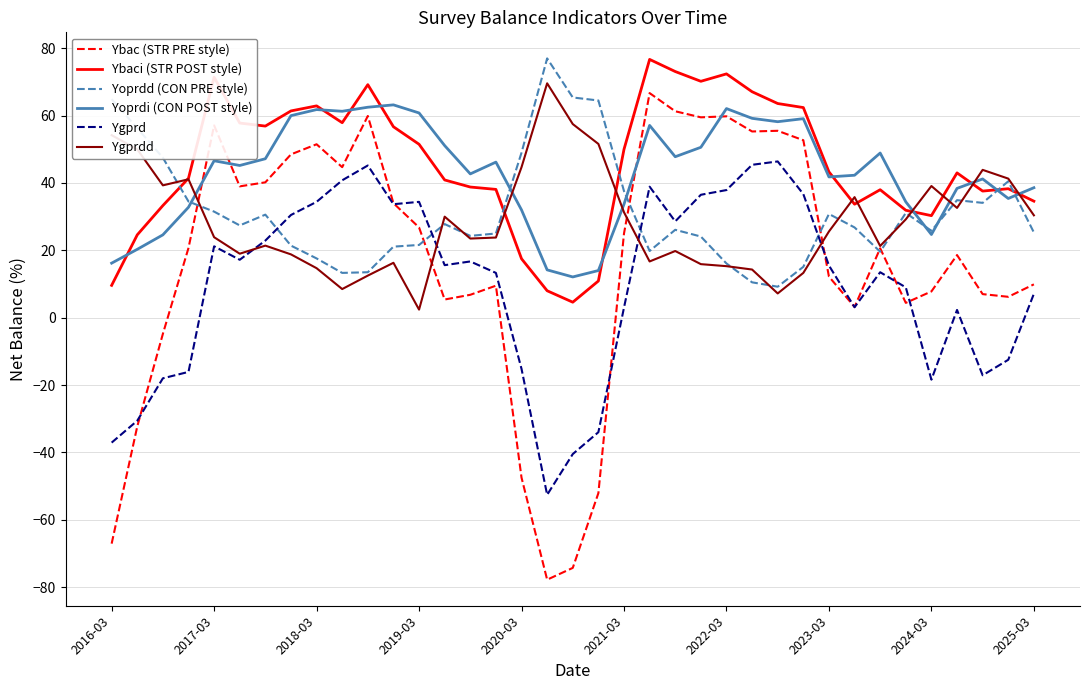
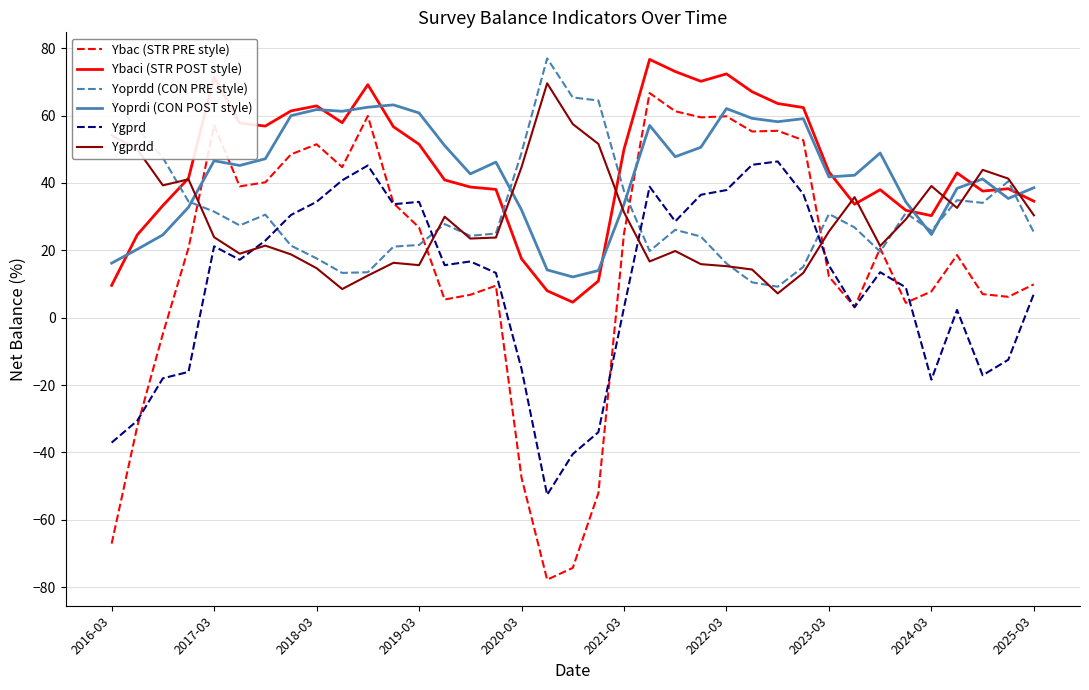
  {
    "Ygprd": {
      "2016-03": -37,
      "2017-03": 21,
      "2018-03": 34,
      "2019-03": 34,
      "2020-03": -15,
      "2021-03": 3,
      "2022-03": 38,
      "2023-03": 16,
      "2024-03": -18,
      "2025-03": 7
    },
    "Ygprdd": {
      "2017-03": 24,
      "2018-03": 15,
-     "2019-03": 2,
+     "2019-03": 16,
      "2020-03": 45,
      "2021-03": 31,
      "2022-03": 15,
      "2023-03": 26,
      "2024-03": 39,
      "2025-03": 30
    }
  }
